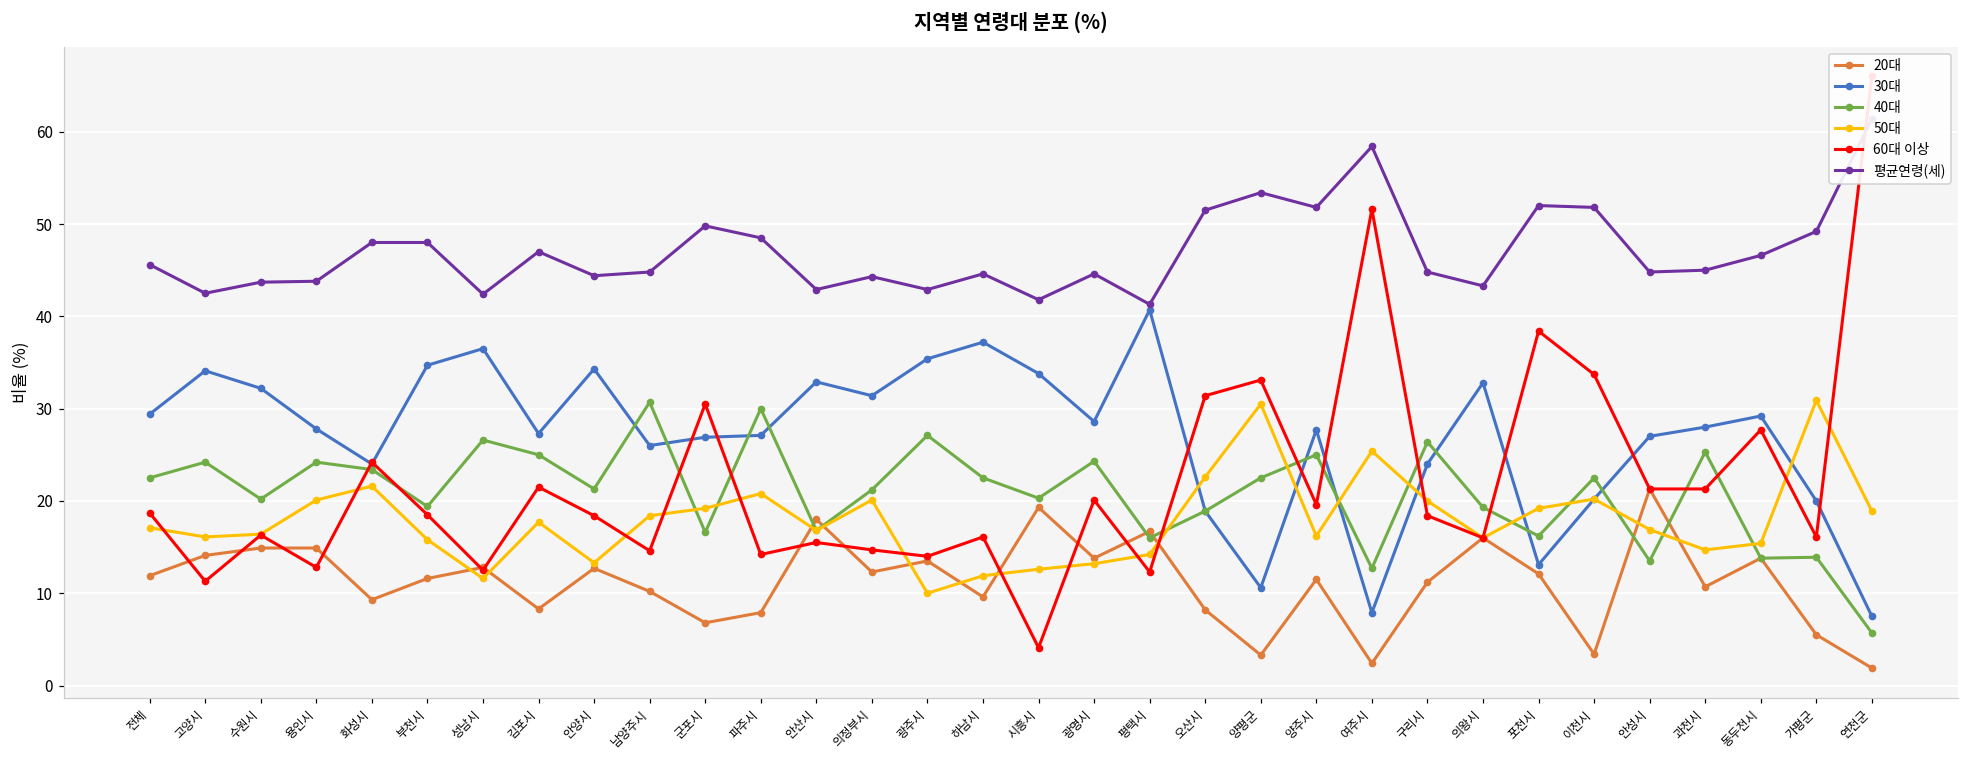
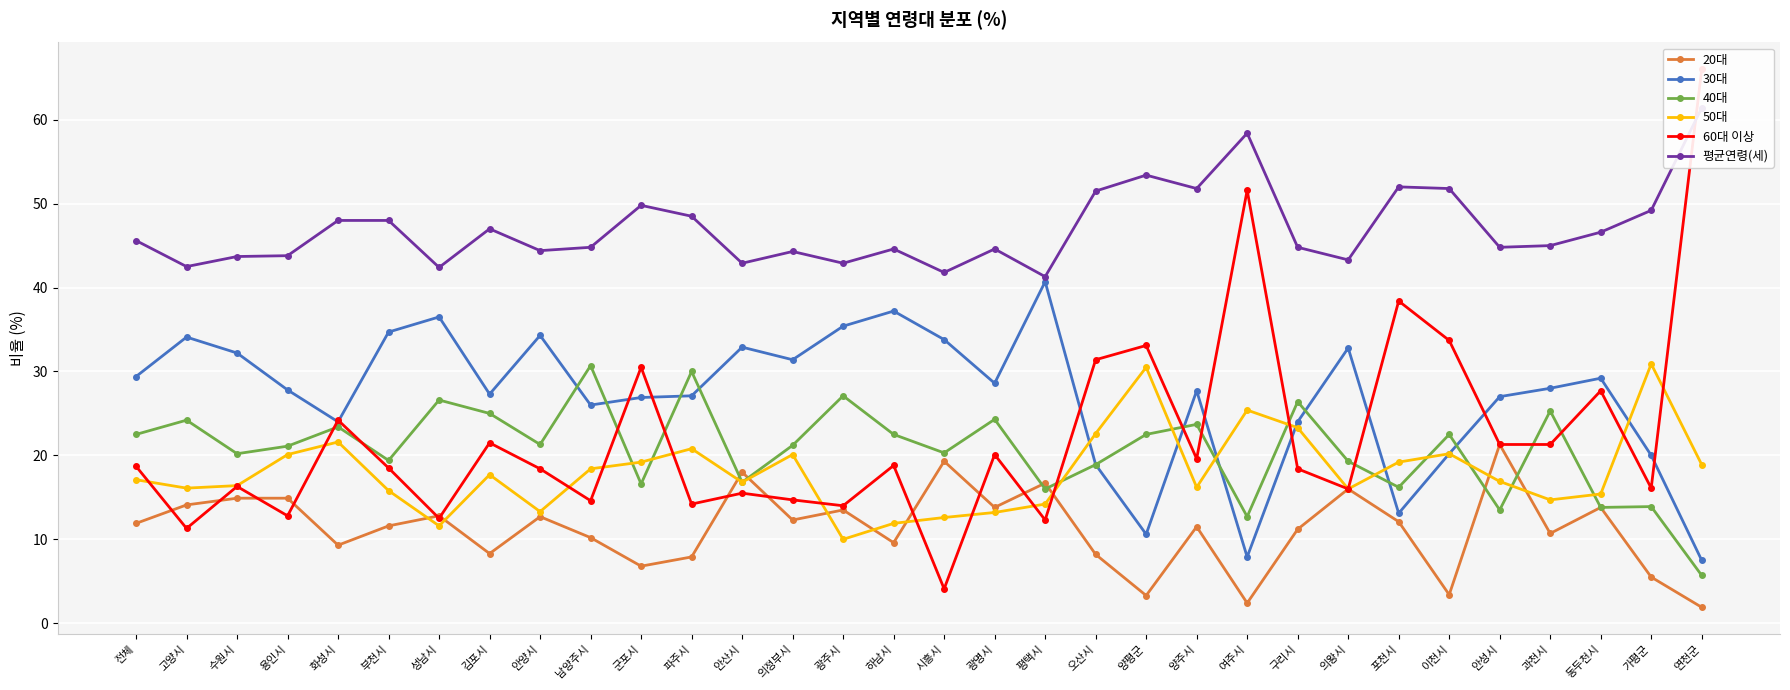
  {
    "20대": {
      "전체": 12,
      "고양시": 14,
      "수원시": 15,
      "용인시": 15,
      "화성시": 9,
      "부천시": 12,
      "김포시": 8,
      "안양시": 13,
      "남양주시": 10,
      "군포시": 7,
      "파주시": 8,
      "안산시": 18,
      "의정부시": 12,
      "광주시": 14,
      "하남시": 10,
      "시흥시": 19,
      "광명시": 14,
      "평택시": 17,
      "오산시": 8,
      "양평군": 3,
      "양주시": 12,
      "여주시": 2,
      "구리시": 11,
      "포천시": 12,
      "이천시": 3,
      "과천시": 11,
      "가평군": 6,
      "연천군": 2
    },
    "30대": {
      "전체": 29,
      "고양시": 34,
      "수원시": 32,
      "용인시": 28,
      "부천시": 35,
      "성남시": 37,
      "김포시": 27,
      "안양시": 34,
      "남양주시": 26,
      "군포시": 27,
      "파주시": 27,
      "안산시": 33,
      "의정부시": 31,
      "광주시": 35,
      "하남시": 37,
      "시흥시": 34,
      "광명시": 29,
      "평택시": 41,
      "양평군": 11,
      "양주시": 28,
      "여주시": 8,
      "구리시": 24,
      "의왕시": 33,
      "포천시": 13,
      "안성시": 27,
      "과천시": 28,
      "동두천시": 29,
      "가평군": 20,
      "연천군": 8
    },
    "40대": {
      "전체": 23,
      "고양시": 24,
      "수원시": 20,
-     "용인시": 24,
+     "용인시": 21,
      "화성시": 23,
      "부천시": 19,
      "성남시": 27,
      "김포시": 25,
      "안양시": 21,
      "남양주시": 31,
      "군포시": 17,
      "파주시": 30,
      "의정부시": 21,
      "광주시": 27,
      "하남시": 23,
      "시흥시": 20,
      "광명시": 24,
      "평택시": 16,
      "양평군": 23,
-     "양주시": 25,
+     "양주시": 24,
      "여주시": 13,
      "구리시": 26,
      "의왕시": 19,
      "포천시": 16,
      "이천시": 23,
      "안성시": 14,
      "과천시": 25,
      "가평군": 14,
      "연천군": 6
    },
    "50대": {
      "전체": 17,
      "고양시": 16,
      "용인시": 20,
      "화성시": 22,
      "부천시": 16,
      "성남시": 12,
      "김포시": 18,
      "안양시": 13,
      "남양주시": 18,
      "군포시": 19,
      "파주시": 21,
      "의정부시": 20,
      "광주시": 10,
      "하남시": 12,
      "시흥시": 13,
      "광명시": 13,
      "평택시": 14,
      "오산시": 23,
      "양평군": 31,
      "양주시": 16,
      "여주시": 25,
-     "구리시": 20,
+     "구리시": 23,
      "포천시": 19,
      "안성시": 17,
      "과천시": 15,
      "동두천시": 15,
      "가평군": 31,
      "연천군": 19
    },
    "60대 이상": {
      "전체": 19,
      "고양시": 11,
      "용인시": 13,
      "부천시": 19,
      "김포시": 22,
      "안양시": 18,
      "남양주시": 15,
      "군포시": 31,
      "파주시": 14,
      "안산시": 16,
      "의정부시": 15,
      "광주시": 14,
-     "하남시": 16,
+     "하남시": 19,
      "시흥시": 4,
      "광명시": 20,
      "평택시": 12,
      "오산시": 31,
      "양평군": 33,
      "양주시": 20,
      "여주시": 52,
      "구리시": 18,
      "포천시": 38,
      "이천시": 34,
      "과천시": 21,
      "동두천시": 28,
      "가평군": 16
    },
    "평균연령(세)": {
      "전체": 46,
      "고양시": 43,
      "수원시": 44,
      "용인시": 44,
      "화성시": 48,
      "부천시": 48,
      "성남시": 42,
      "김포시": 47,
      "안양시": 44,
      "남양주시": 45,
      "군포시": 50,
      "파주시": 49,
      "안산시": 43,
      "의정부시": 44,
      "광주시": 43,
      "하남시": 45,
      "시흥시": 42,
      "광명시": 45,
      "평택시": 41,
      "오산시": 52,
      "양평군": 53,
      "양주시": 52,
      "여주시": 58,
      "구리시": 45,
      "의왕시": 43,
      "포천시": 52,
      "이천시": 52,
      "안성시": 45,
      "과천시": 45,
      "동두천시": 47,
      "가평군": 49
    }
  }
